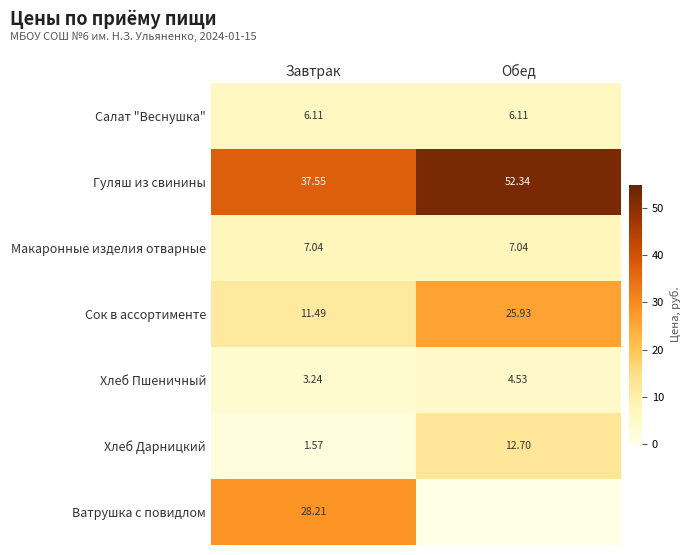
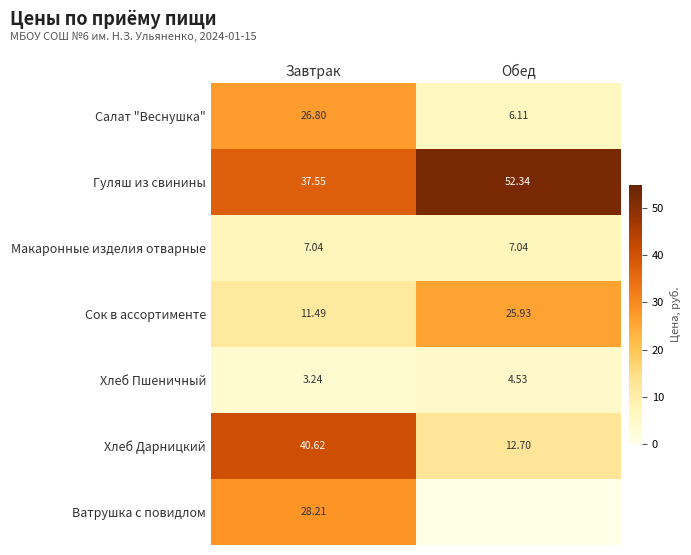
  {
    "Салат \"Веснушка\"": {
-     "Завтрак": 6.11,
+     "Завтрак": 26.80,
      "Обед": 6.11
    },
    "Гуляш из свинины": {
      "Завтрак": 37.55,
      "Обед": 52.34
    },
    "Макаронные изделия отварные": {
      "Завтрак": 7.04,
      "Обед": 7.04
    },
    "Сок в ассортименте": {
      "Завтрак": 11.49,
      "Обед": 25.93
    },
    "Хлеб Пшеничный": {
      "Завтрак": 3.24,
      "Обед": 4.53
    },
    "Хлеб Дарницкий": {
-     "Завтрак": 1.57,
+     "Завтрак": 40.62,
      "Обед": 12.70
    },
    "Ватрушка с повидлом": {
      "Завтрак": 28.21
    }
  }
